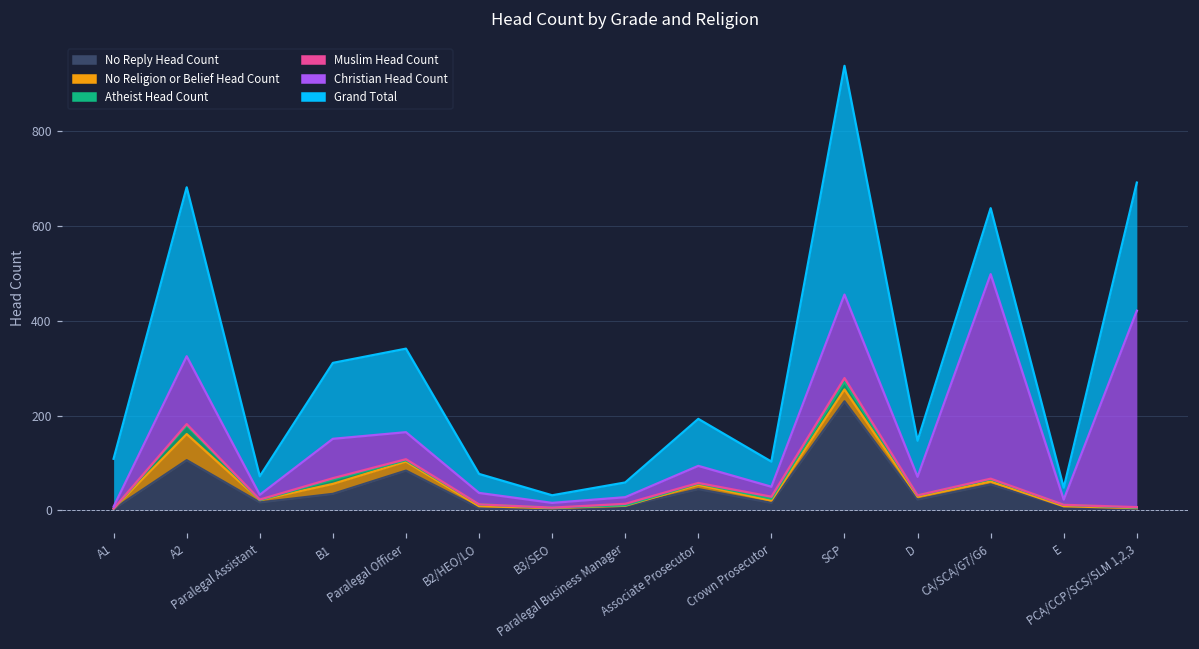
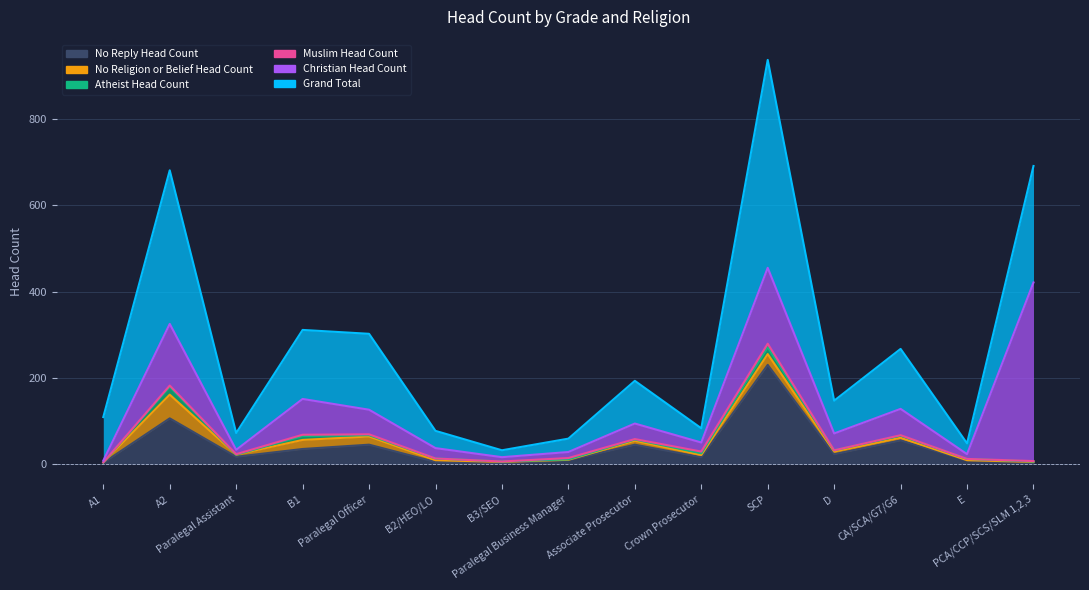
  {
    "No Reply Head Count": {
      "A2": 110,
      "B1": 40,
-     "Paralegal Officer": 80,
+     "Paralegal Officer": 50,
      "Associate Prosecutor": 50,
      "SCP": 230,
      "D": 20,
      "CA/SCA/G7/G6": 60
    },
    "No Religion or Belief Head Count": {
      "A2": 60,
      "B1": 20,
      "SCP": 30
    },
    "Atheist Head Count": {
      "SCP": 20
    },
    "Muslim Head Count": {
      "SCP": 10
    },
    "Christian Head Count": {
      "A2": 140,
      "Paralegal Assistant": 10,
      "B1": 80,
      "Paralegal Officer": 60,
      "B2/HEO/LO": 20,
      "B3/SEO": 10,
      "Paralegal Business Manager": 10,
      "Associate Prosecutor": 40,
      "Crown Prosecutor": 20,
      "SCP": 180,
      "D": 40,
-     "CA/SCA/G7/G6": 430,
+     "CA/SCA/G7/G6": 60,
      "E": 10,
      "PCA/CCP/SCS/SLM 1,2,3": 410
    },
    "Grand Total": {
      "A1": 100,
      "A2": 360,
      "Paralegal Assistant": 40,
      "B1": 160,
      "Paralegal Officer": 180,
      "B2/HEO/LO": 40,
      "B3/SEO": 20,
      "Paralegal Business Manager": 30,
      "Associate Prosecutor": 100,
-     "Crown Prosecutor": 50,
+     "Crown Prosecutor": 30,
      "SCP": 480,
      "D": 80,
      "CA/SCA/G7/G6": 140,
      "E": 30,
      "PCA/CCP/SCS/SLM 1,2,3": 270
    }
  }
